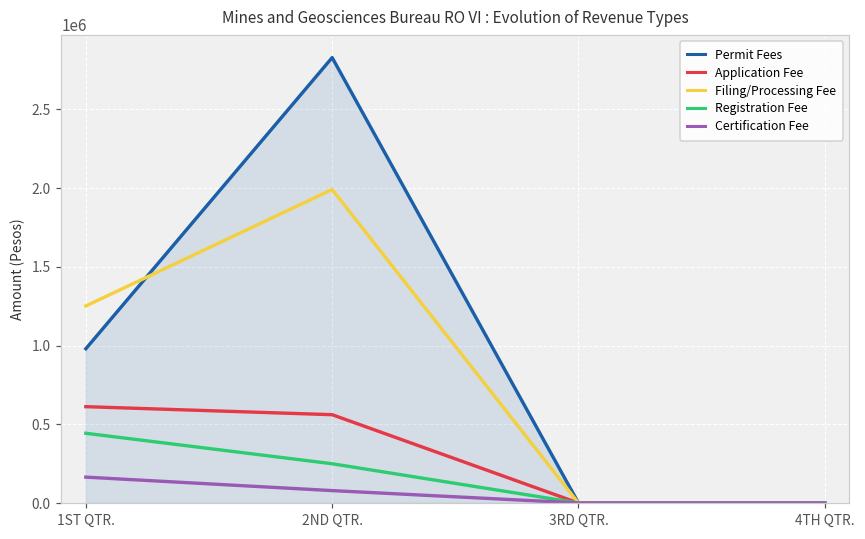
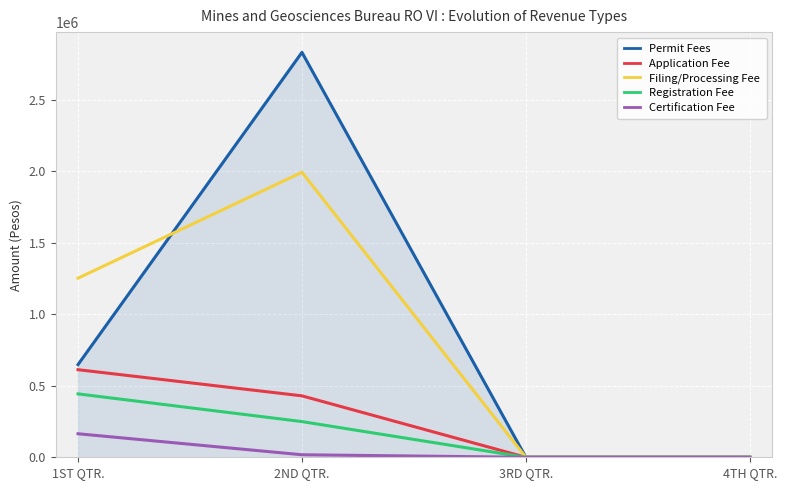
  {
    "Permit Fees": {
-     "1ST QTR.": 980000,
+     "1ST QTR.": 650000,
      "2ND QTR.": 2830000
    },
    "Application Fee": {
      "1ST QTR.": 610000,
-     "2ND QTR.": 560000
+     "2ND QTR.": 430000
    },
    "Filing/Processing Fee": {
      "1ST QTR.": 1250000,
      "2ND QTR.": 1990000
    },
    "Registration Fee": {
      "1ST QTR.": 440000,
      "2ND QTR.": 250000
    },
    "Certification Fee": {
      "1ST QTR.": 160000,
-     "2ND QTR.": 80000
+     "2ND QTR.": 20000
    }
  }
